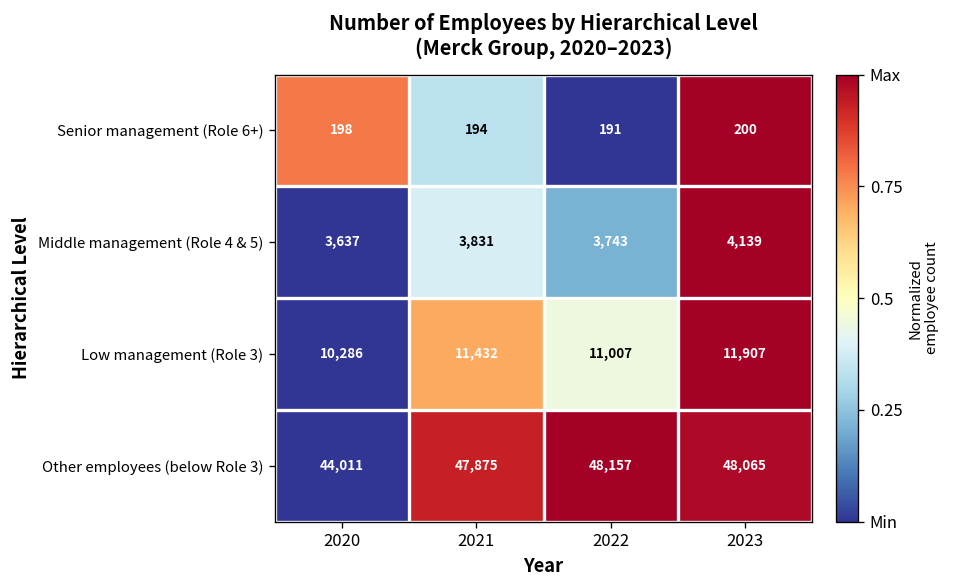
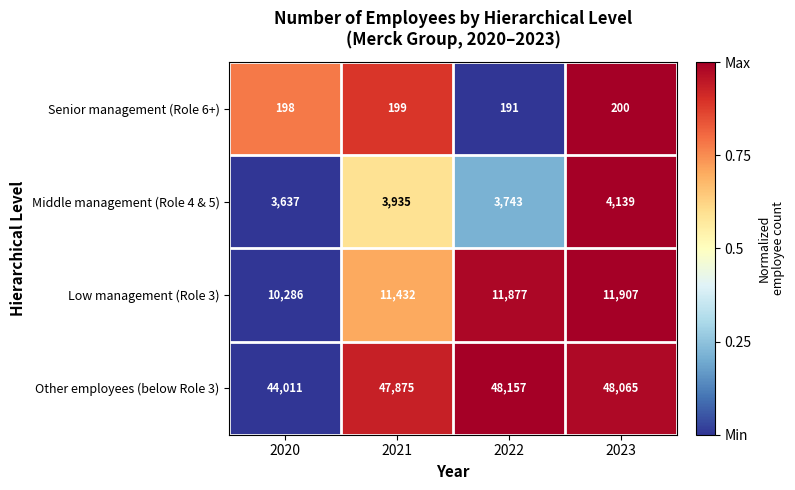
  {
    "Senior management (Role 6+)": {
      "2020": "198",
-     "2021": "194",
+     "2021": "199",
      "2022": "191",
      "2023": "200"
    },
    "Middle management (Role 4 & 5)": {
      "2020": "3,637",
-     "2021": "3,831",
+     "2021": "3,935",
      "2022": "3,743",
      "2023": "4,139"
    },
    "Low management (Role 3)": {
      "2020": "10,286",
      "2021": "11,432",
-     "2022": "11,007",
+     "2022": "11,877",
      "2023": "11,907"
    },
    "Other employees (below Role 3)": {
      "2020": "44,011",
      "2021": "47,875",
      "2022": "48,157",
      "2023": "48,065"
    }
  }
